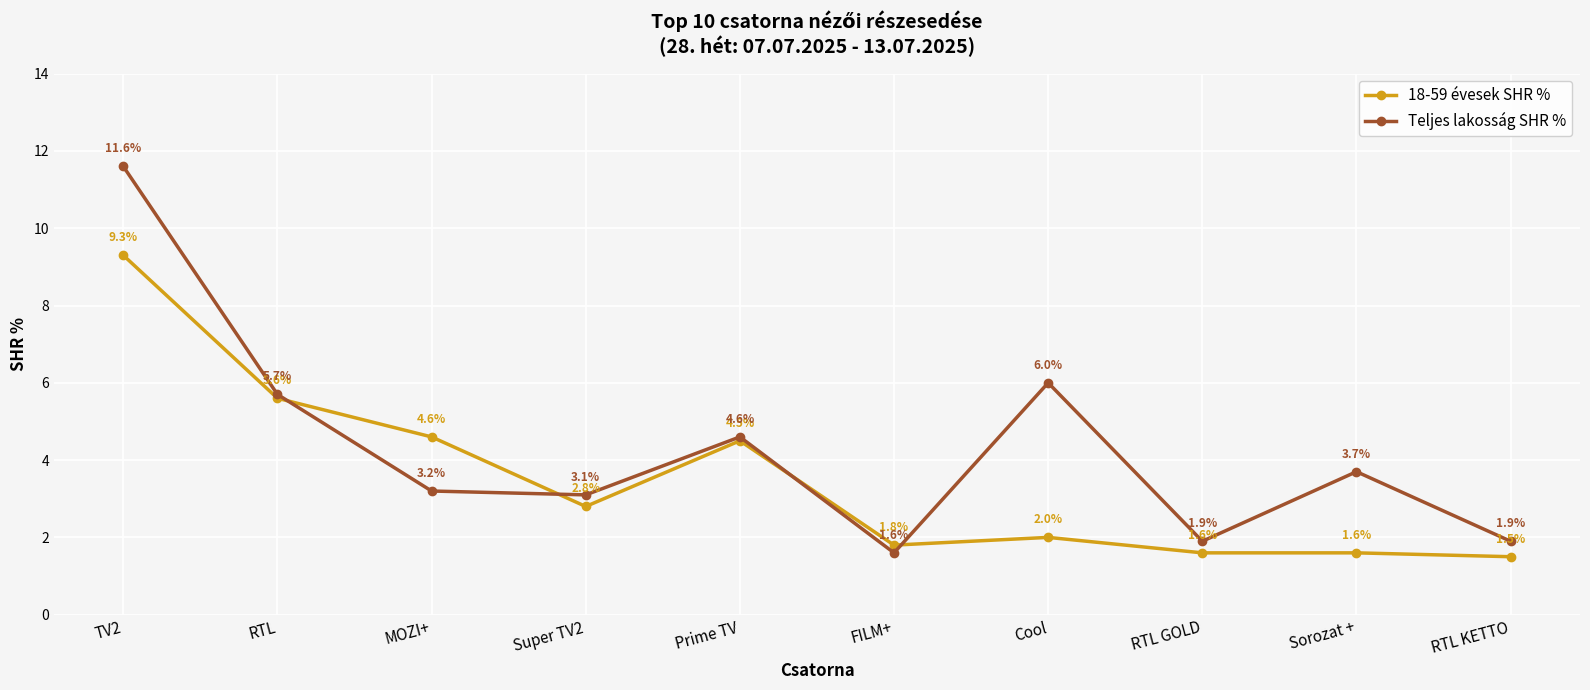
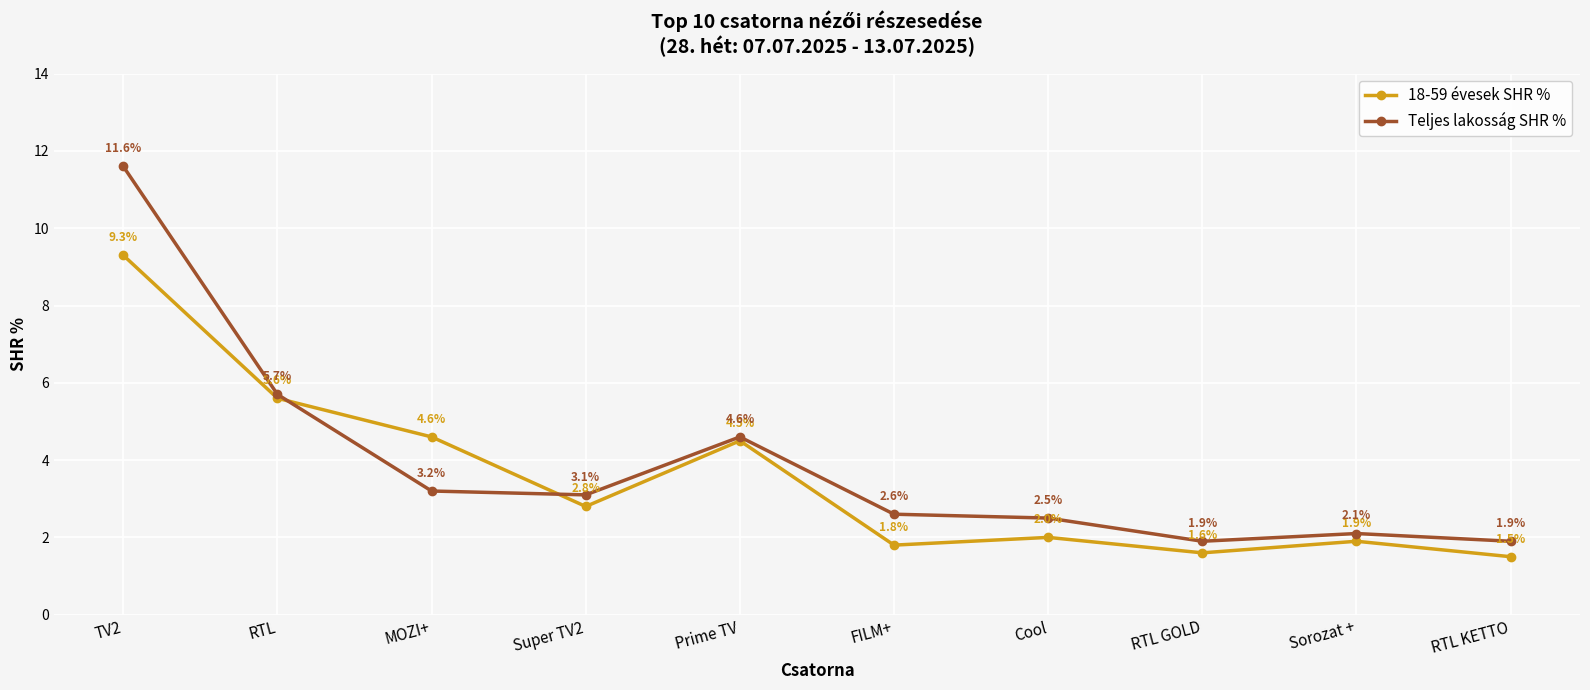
  {
    "18-59 évesek SHR %": {
      "TV2": "9.3%",
      "MOZI+": "4.6%",
      "Cool": "2.0%",
-     "Sorozat +": "1.6%"
+     "Sorozat +": "1.9%"
    },
    "Teljes lakosság SHR %": {
      "TV2": "11.6%",
      "MOZI+": "3.2%",
      "Super TV2": "3.1%",
-     "FILM+": "1.6%",
-     "Cool": "6.0%",
+     "FILM+": "2.6%",
+     "Cool": "2.5%",
      "RTL GOLD": "1.9%",
-     "Sorozat +": "3.7%",
+     "Sorozat +": "2.1%",
      "RTL KETTO": "1.9%"
    }
  }
